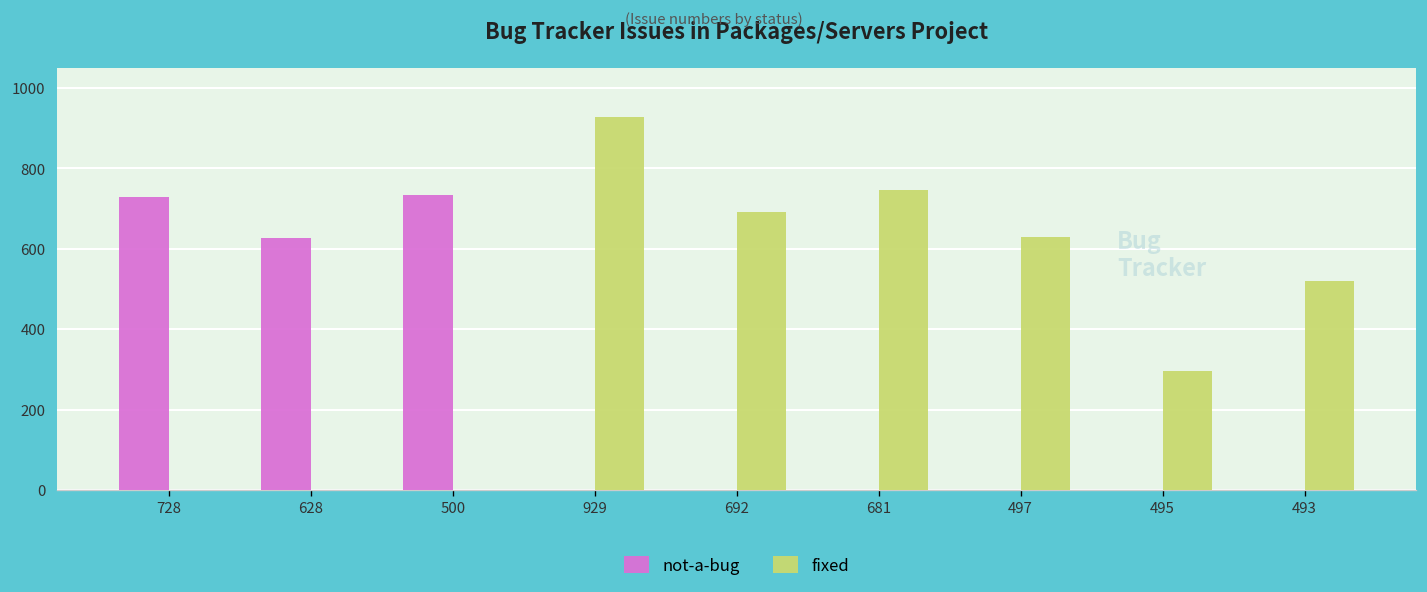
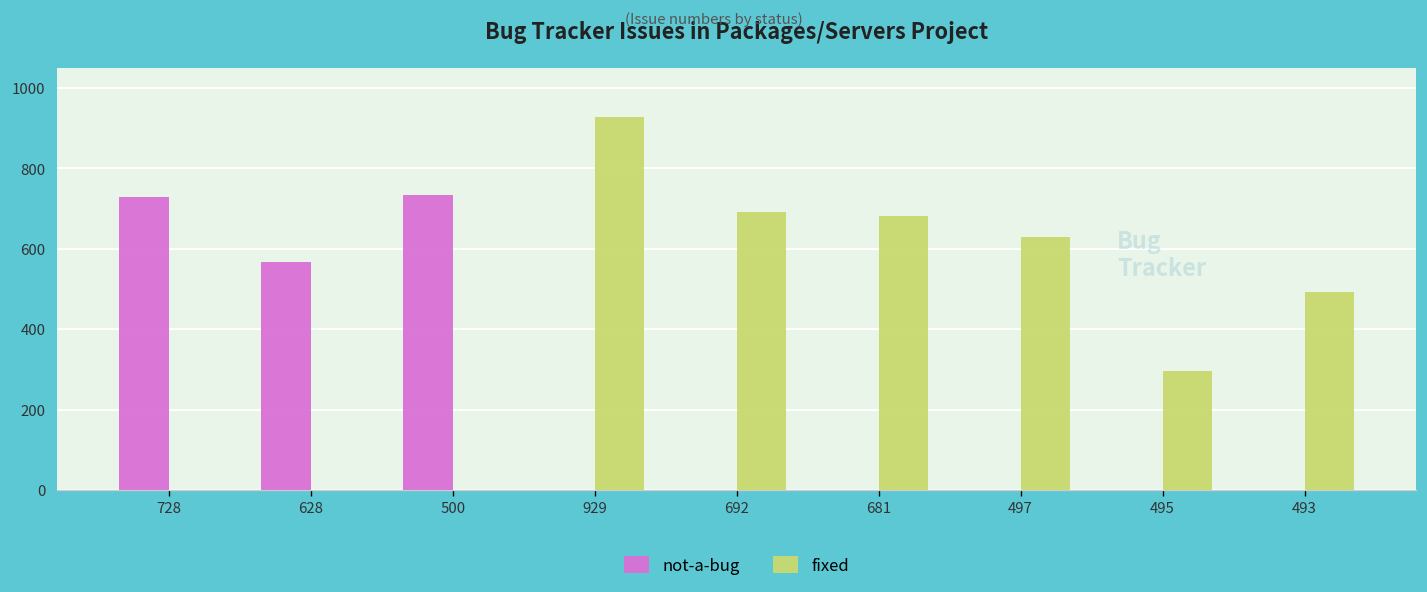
  {
    "not-a-bug": {
      "728": 730,
-     "628": 630,
+     "628": 570,
      "500": 730,
      "929": 0,
      "692": 0,
      "681": 0,
      "497": 0,
      "495": 0,
      "493": 0
    },
    "fixed": {
      "728": 0,
      "628": 0,
      "500": 0,
      "929": 930,
      "692": 690,
-     "681": 750,
+     "681": 680,
      "497": 630,
      "495": 300,
-     "493": 520
+     "493": 490
    }
  }
